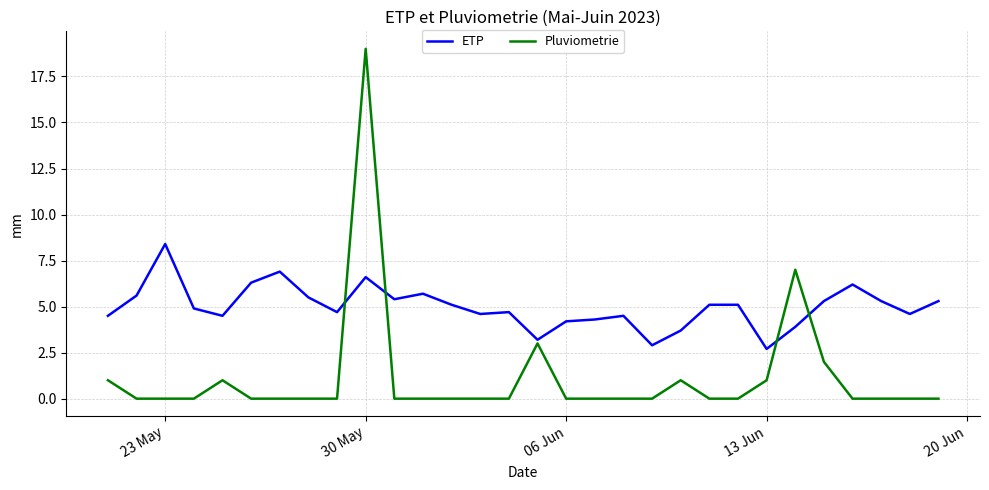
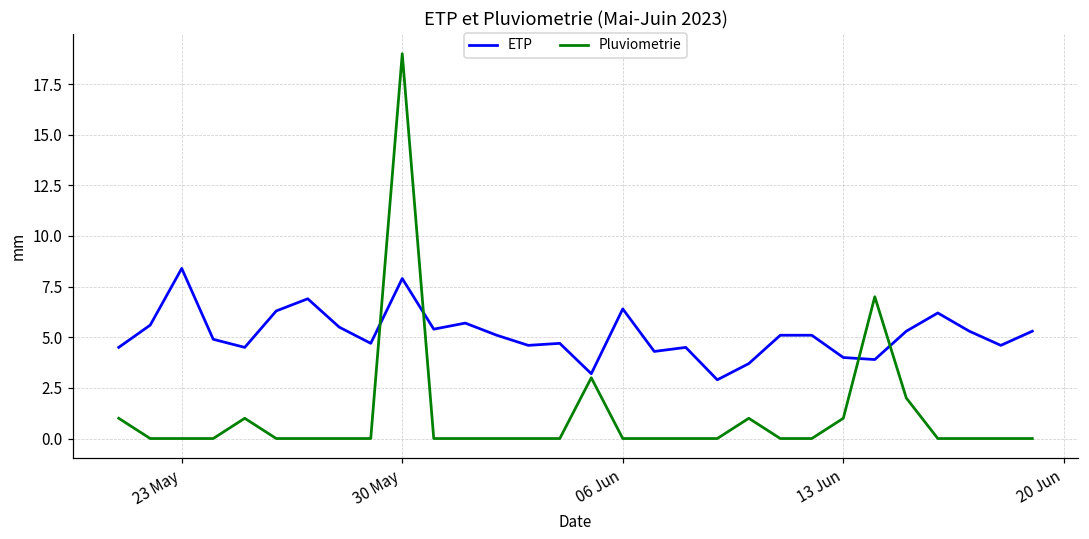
  {
    "ETP": {
      "23 May": 8.4,
-     "30 May": 6.6,
-     "06 Jun": 4.2,
-     "13 Jun": 2.7
+     "30 May": 7.9,
+     "06 Jun": 6.4,
+     "13 Jun": 4.0
    },
    "Pluviometrie": {
      "23 May": 0.0,
      "30 May": 19.0,
      "06 Jun": 0.0,
      "13 Jun": 1.0
    }
  }
